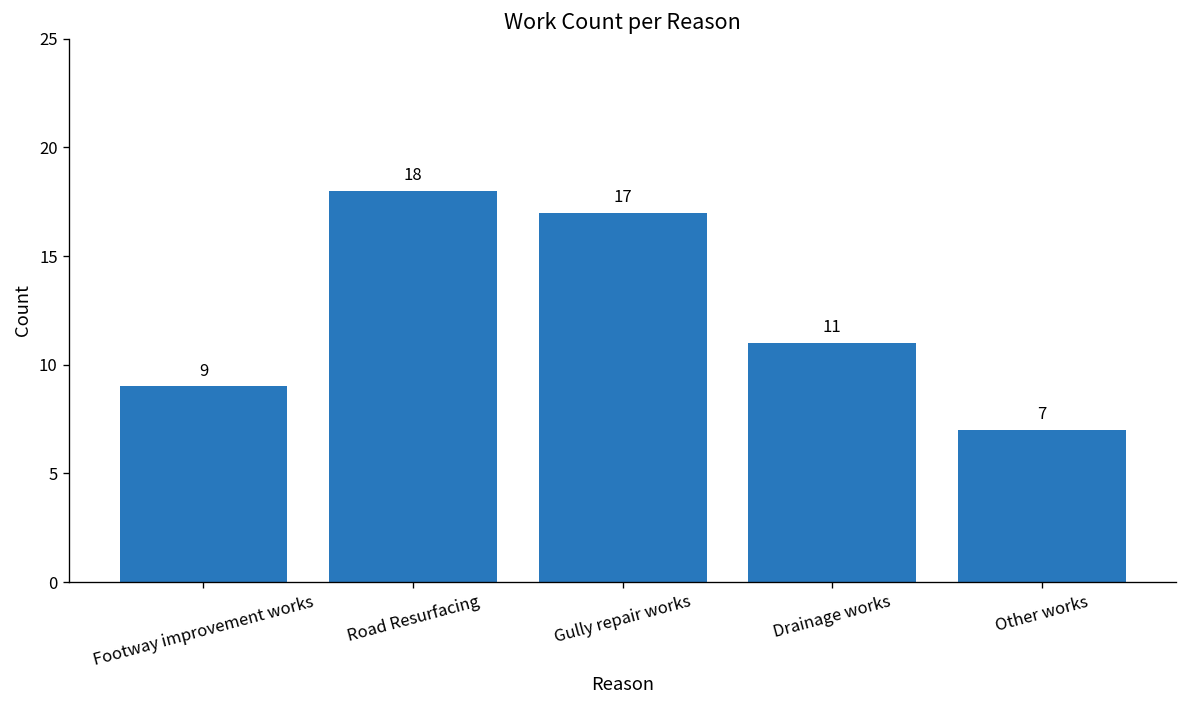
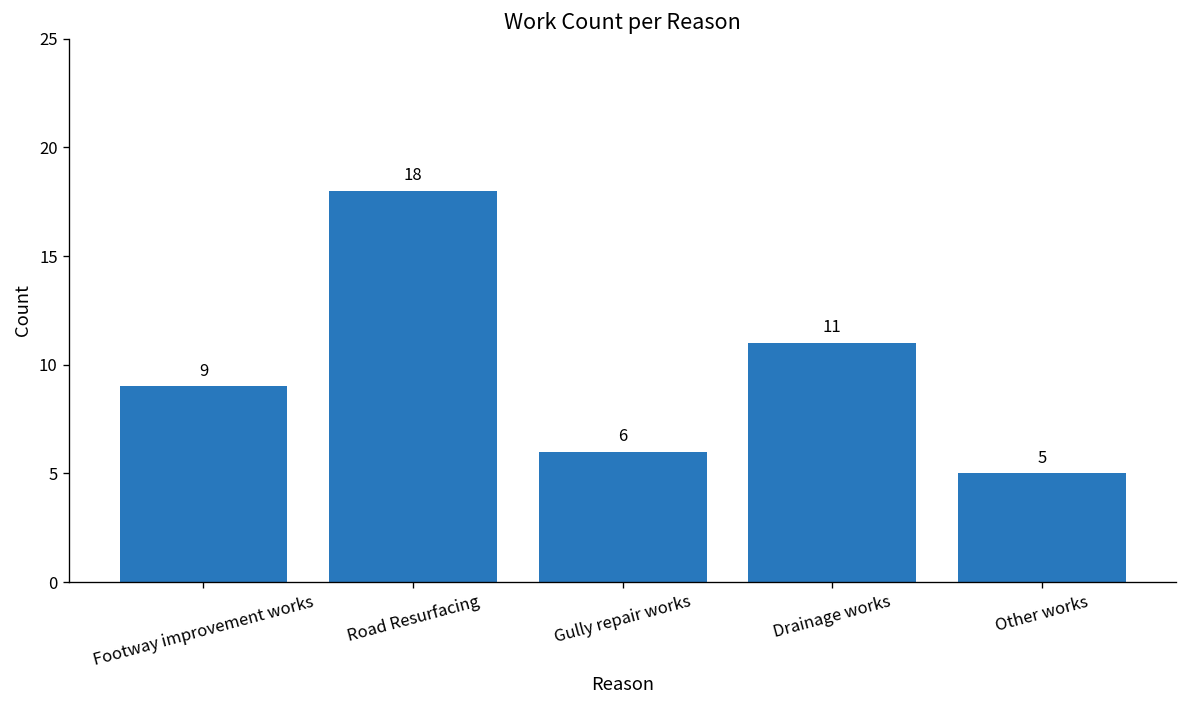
  {
    "Footway improvement works": 9,
    "Road Resurfacing": 18,
-   "Gully repair works": 17,
+   "Gully repair works": 6,
    "Drainage works": 11,
-   "Other works": 7
+   "Other works": 5
  }
